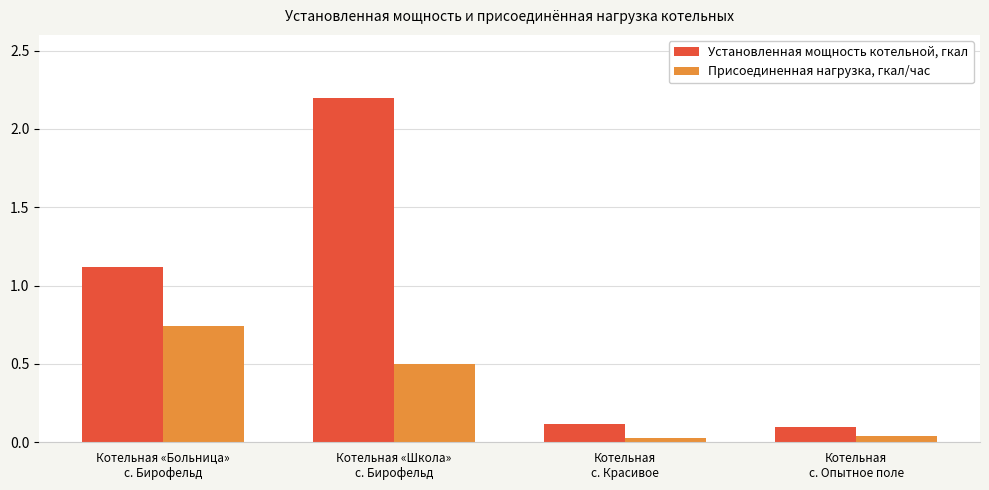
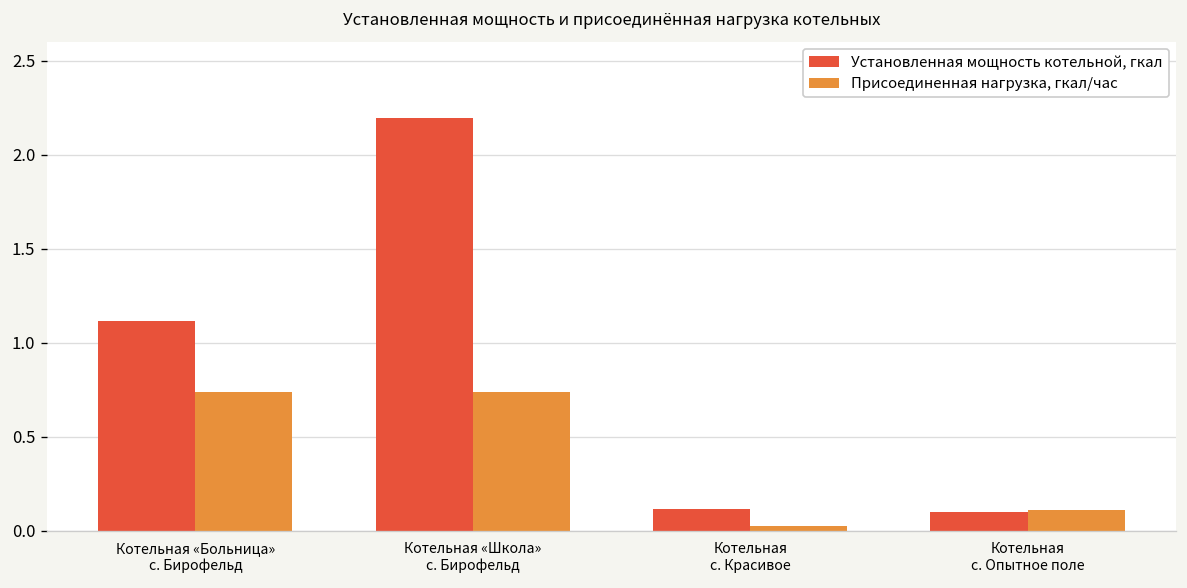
  {
    "Установленная мощность котельной, гкал": {
      "Котельная «Больница» с. Бирофельд": 1.12,
      "Котельная «Школа» с. Бирофельд": 2.20,
      "Котельная с. Красивое": 0.12,
      "Котельная с. Опытное поле": 0.10
    },
    "Присоединенная нагрузка, гкал/час": {
      "Котельная «Больница» с. Бирофельд": 0.74,
-     "Котельная «Школа» с. Бирофельд": 0.50,
+     "Котельная «Школа» с. Бирофельд": 0.74,
      "Котельная с. Красивое": 0.03,
-     "Котельная с. Опытное поле": 0.04
+     "Котельная с. Опытное поле": 0.11
    }
  }
